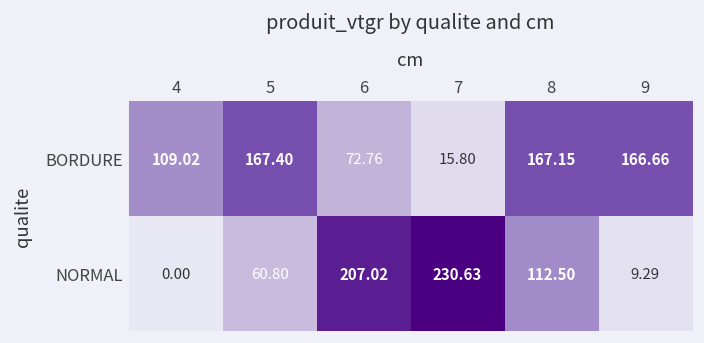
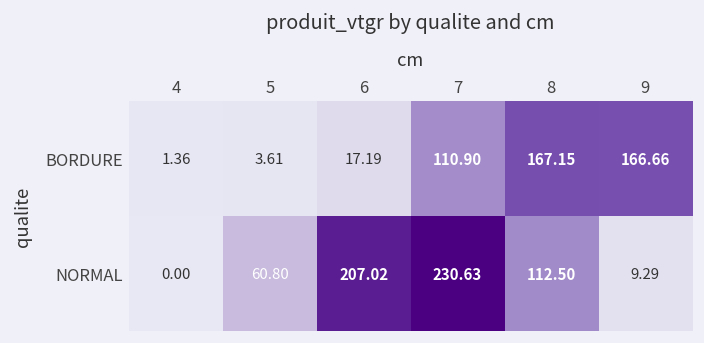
  {
    "BORDURE": {
-     "4": 109.02,
-     "5": 167.40,
-     "6": 72.76,
-     "7": 15.80,
+     "4": 1.36,
+     "5": 3.61,
+     "6": 17.19,
+     "7": 110.90,
      "8": 167.15,
      "9": 166.66
    },
    "NORMAL": {
      "4": 0.00,
      "5": 60.80,
      "6": 207.02,
      "7": 230.63,
      "8": 112.50,
      "9": 9.29
    }
  }
